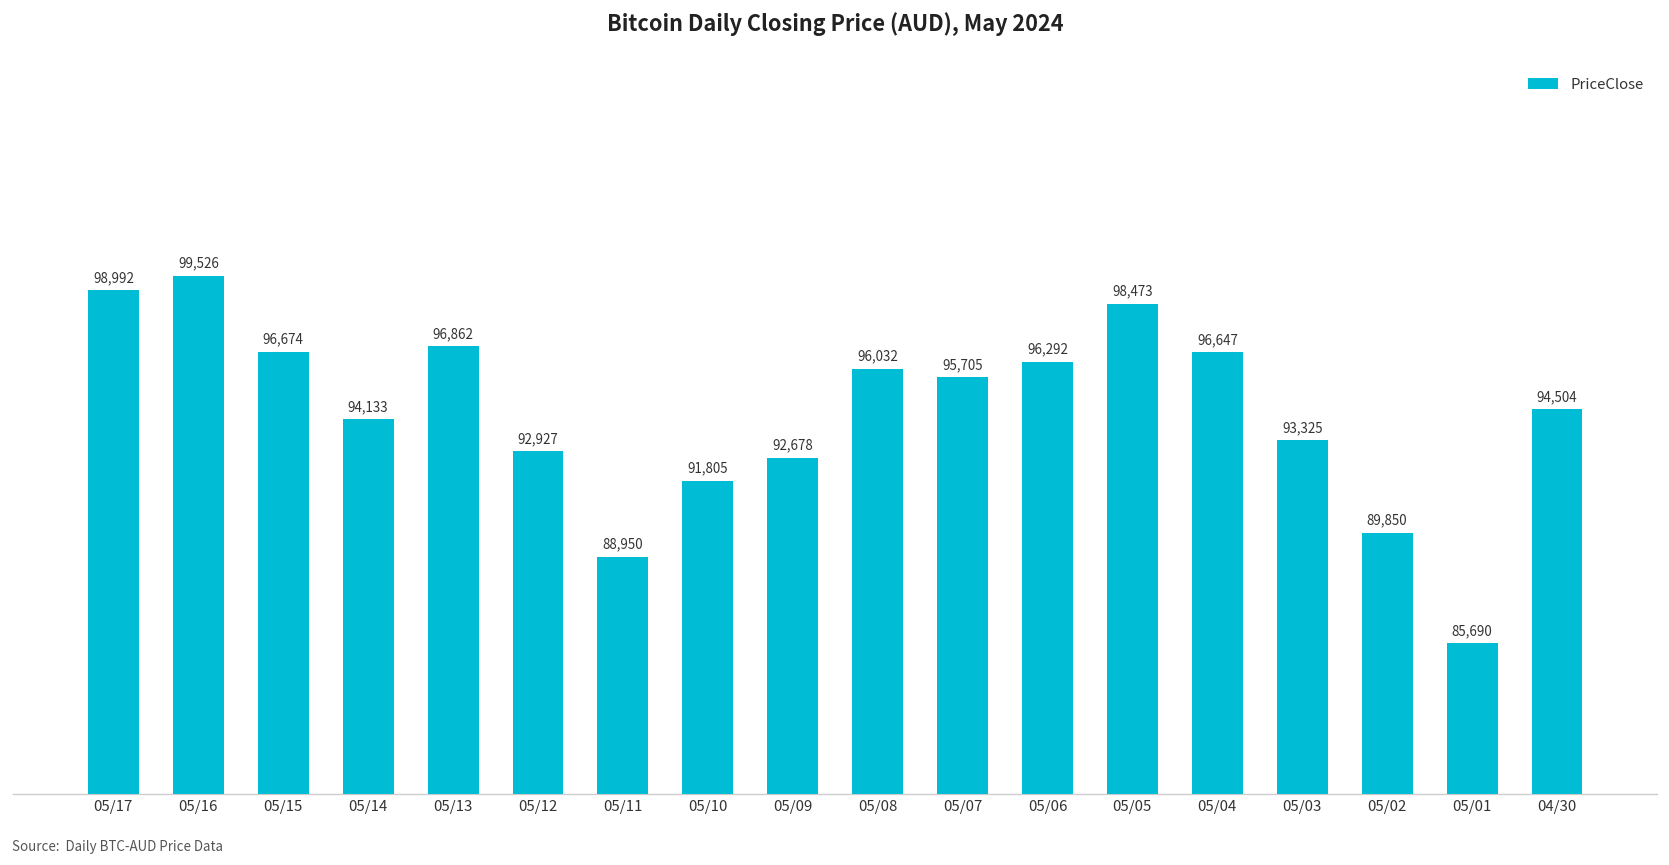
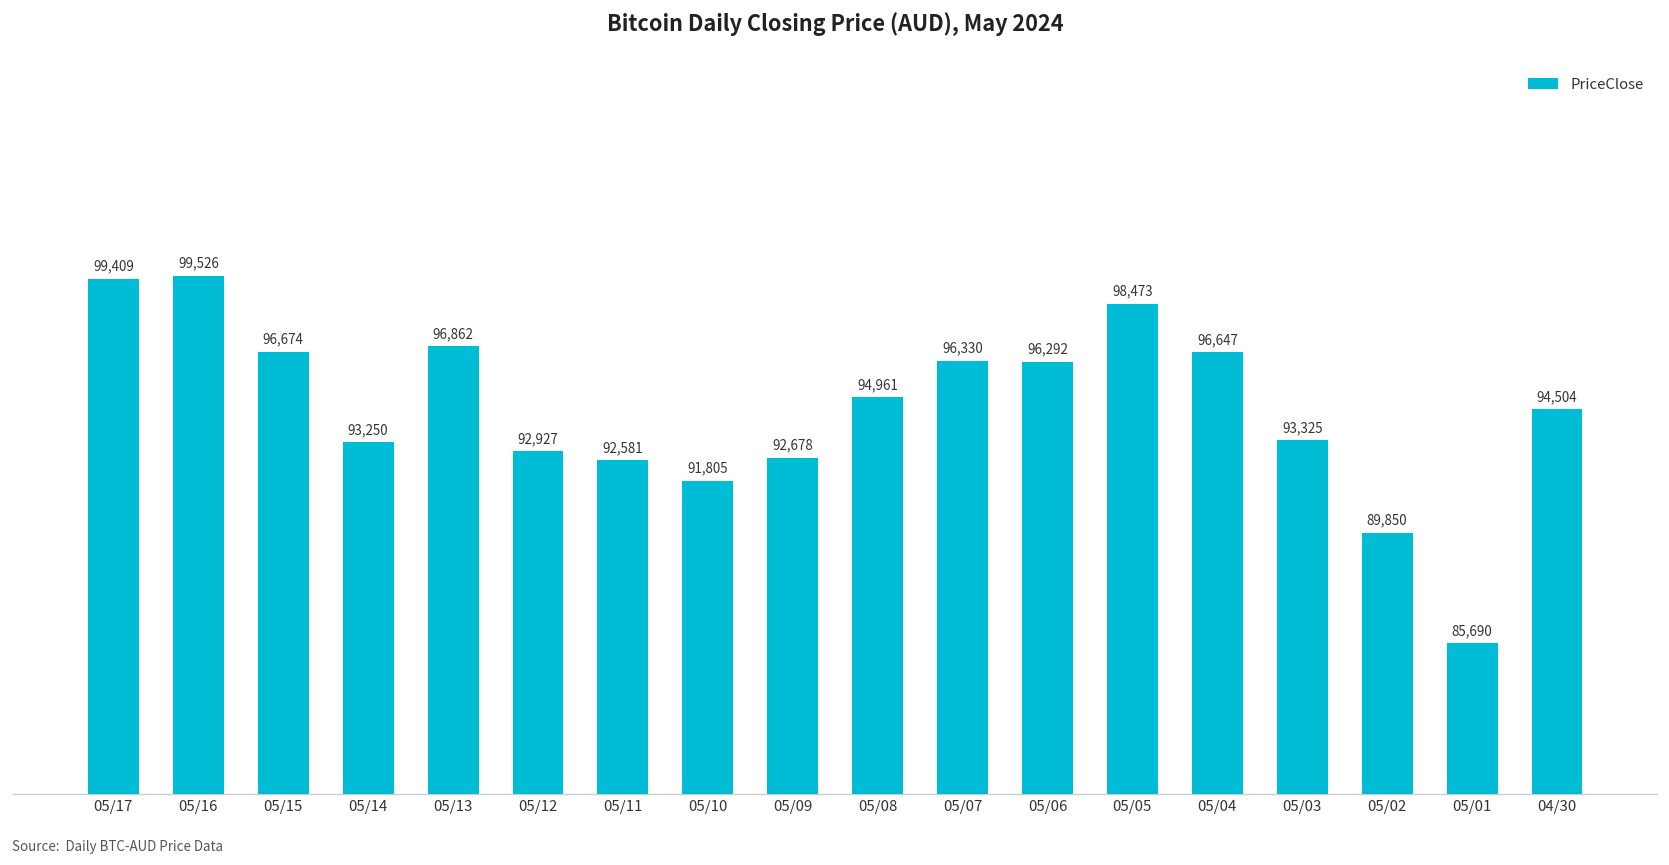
  {
-   "05/17": "98,992",
+   "05/17": "99,409",
    "05/16": "99,526",
    "05/15": "96,674",
-   "05/14": "94,133",
+   "05/14": "93,250",
    "05/13": "96,862",
    "05/12": "92,927",
-   "05/11": "88,950",
+   "05/11": "92,581",
    "05/10": "91,805",
    "05/09": "92,678",
-   "05/08": "96,032",
-   "05/07": "95,705",
+   "05/08": "94,961",
+   "05/07": "96,330",
    "05/06": "96,292",
    "05/05": "98,473",
    "05/04": "96,647",
    "05/03": "93,325",
    "05/02": "89,850",
    "05/01": "85,690",
    "04/30": "94,504"
  }
